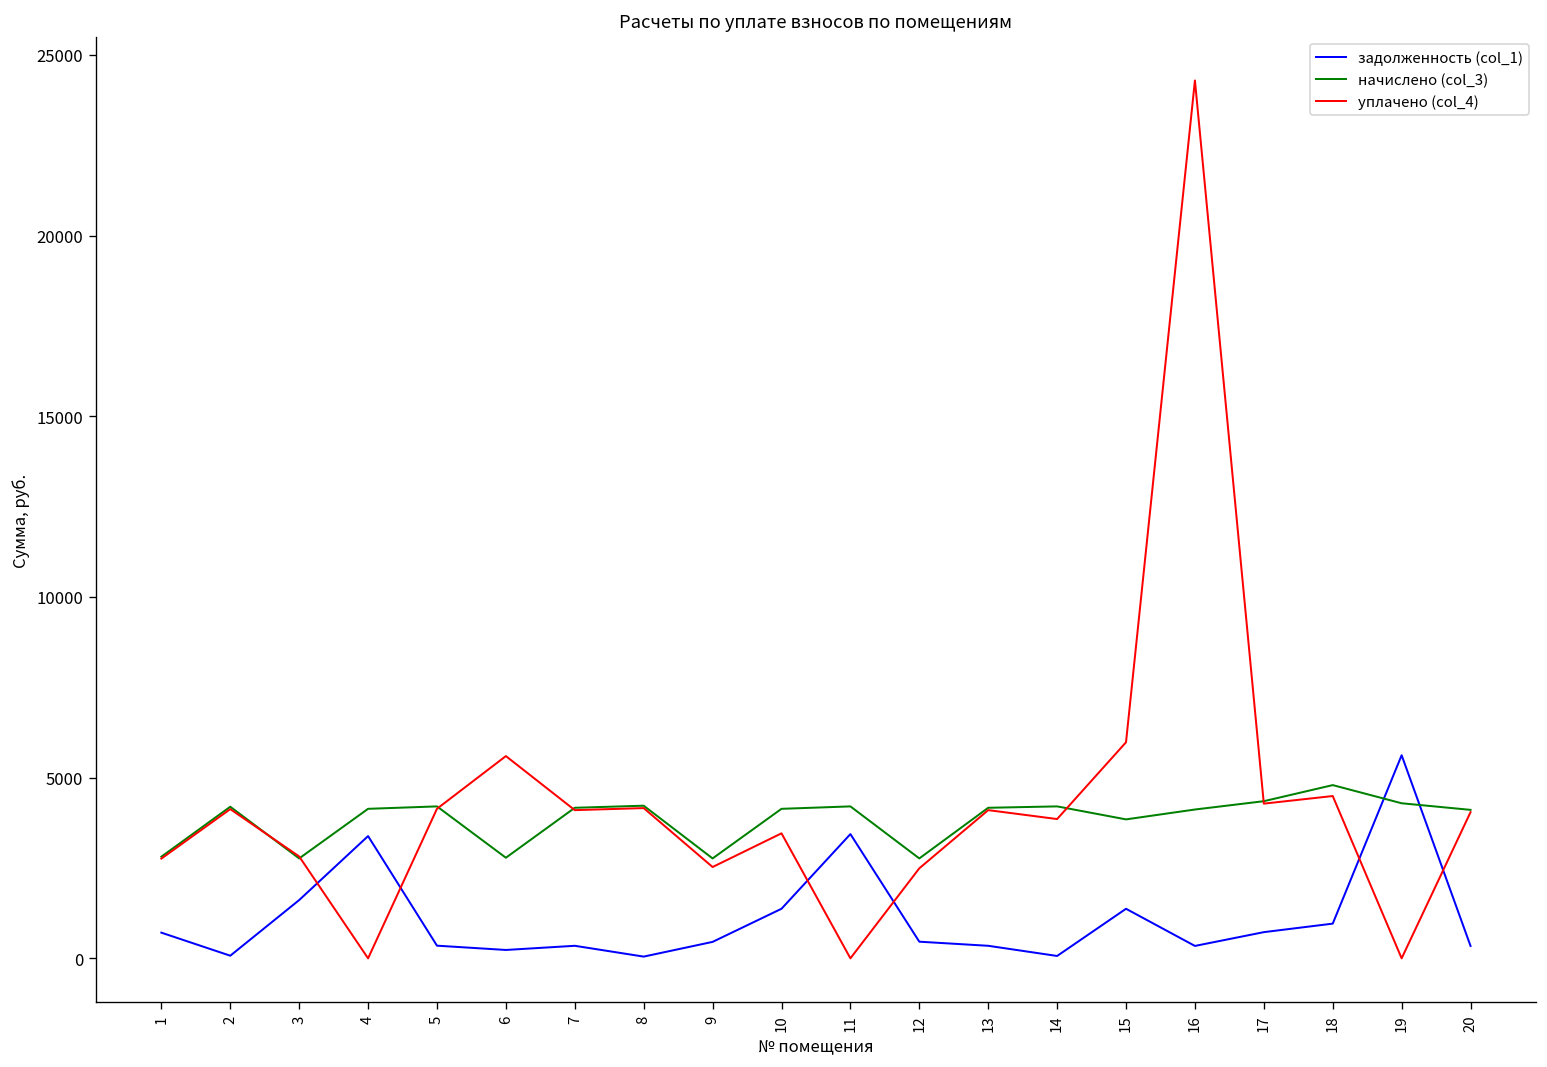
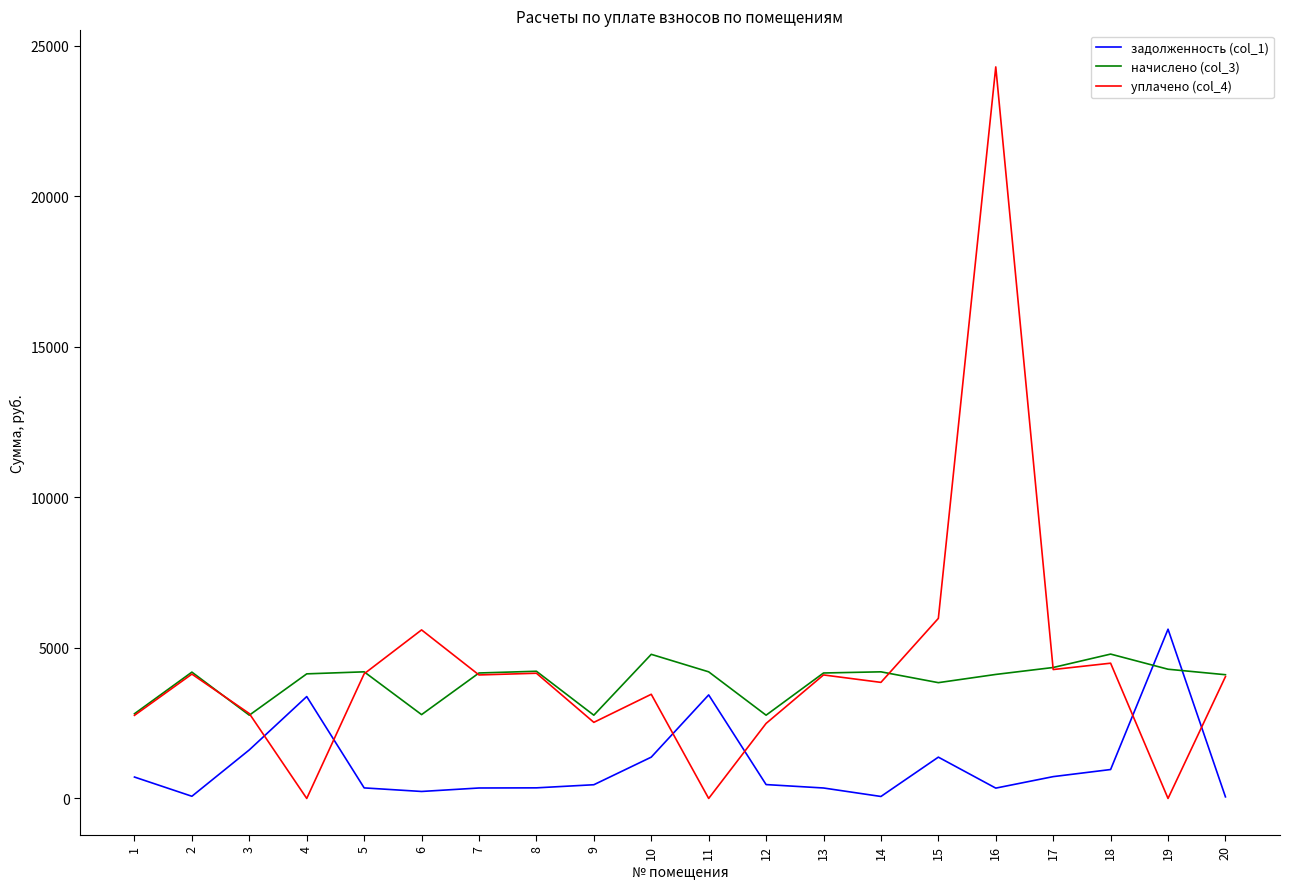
  {
    "задолженность (col_1)": {
      "1": 700,
      "2": 100,
      "3": 1600,
      "4": 3400,
      "5": 400,
      "6": 200,
      "7": 300,
-     "8": 0,
+     "8": 400,
      "9": 500,
      "10": 1400,
      "11": 3400,
      "12": 500,
      "13": 300,
      "14": 100,
      "15": 1400,
      "16": 300,
      "17": 700,
      "18": 1000,
      "19": 5600,
-     "20": 300
+     "20": 100
    },
    "начислено (col_3)": {
      "4": 4100,
      "6": 2800,
      "9": 2800,
-     "10": 4100,
+     "10": 4800,
      "11": 4200,
      "12": 2800,
      "14": 4200,
      "15": 3800,
      "16": 4100,
      "18": 4800,
      "19": 4300
    },
    "уплачено (col_4)": {
      "4": 0,
      "6": 5600,
      "9": 2500,
      "10": 3500,
      "11": 0,
      "12": 2500,
      "14": 3900,
      "15": 6000,
      "16": 24300,
      "18": 4500,
      "19": 0
    }
  }
